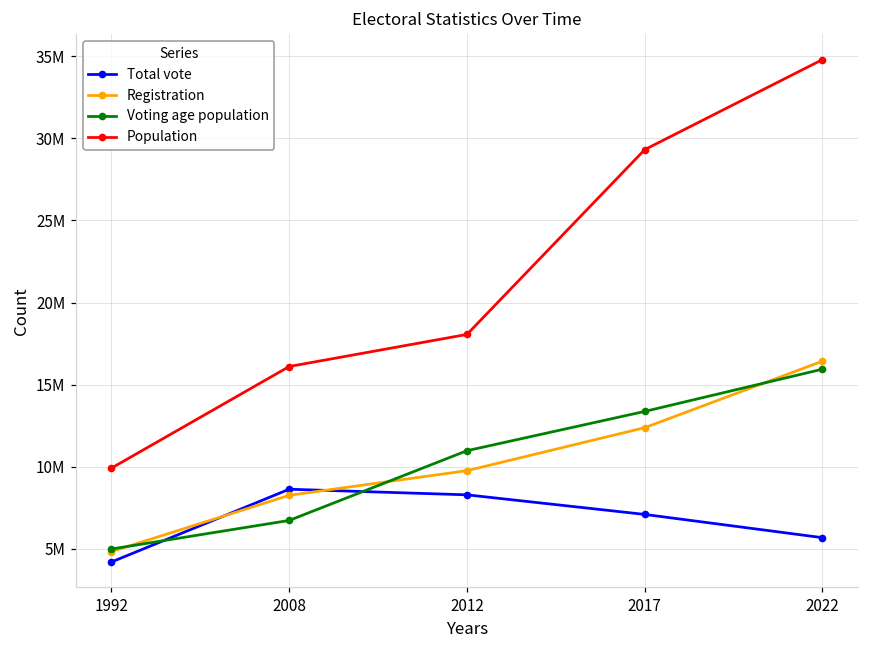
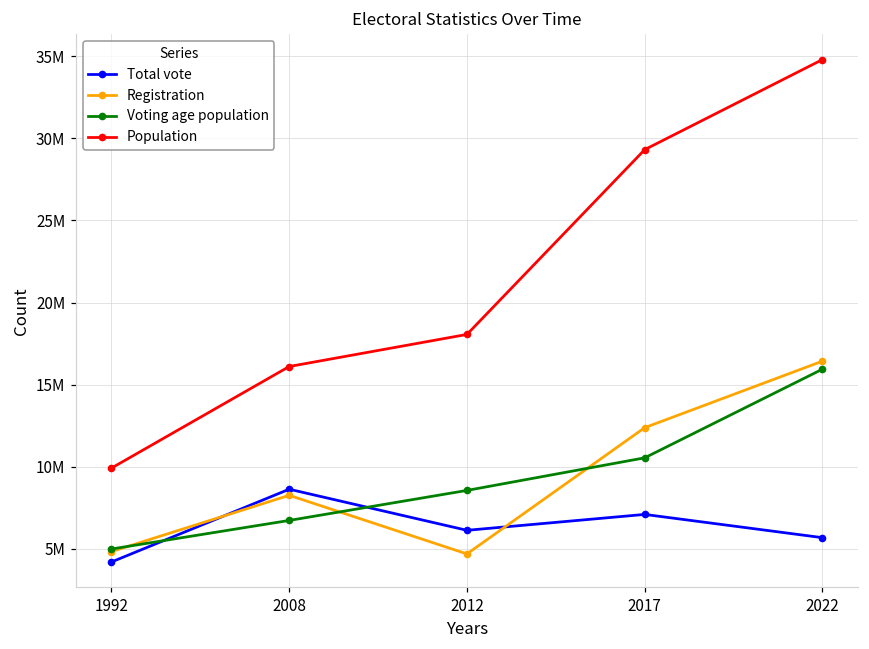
  {
    "Total vote": {
      "1992": 4200000,
      "2008": 8600000,
-     "2012": 8300000,
+     "2012": 6100000,
      "2017": 7100000,
      "2022": 5700000
    },
    "Registration": {
      "2008": 8300000,
-     "2012": 9800000,
+     "2012": 4700000,
      "2017": 12400000,
      "2022": 16400000
    },
    "Voting age population": {
      "2008": 6700000,
-     "2012": 11000000,
-     "2017": 13400000,
+     "2012": 8600000,
+     "2017": 10500000,
      "2022": 15900000
    },
    "Population": {
      "1992": 9900000,
      "2008": 16100000,
      "2012": 18100000,
      "2017": 29300000,
      "2022": 34800000
    }
  }
